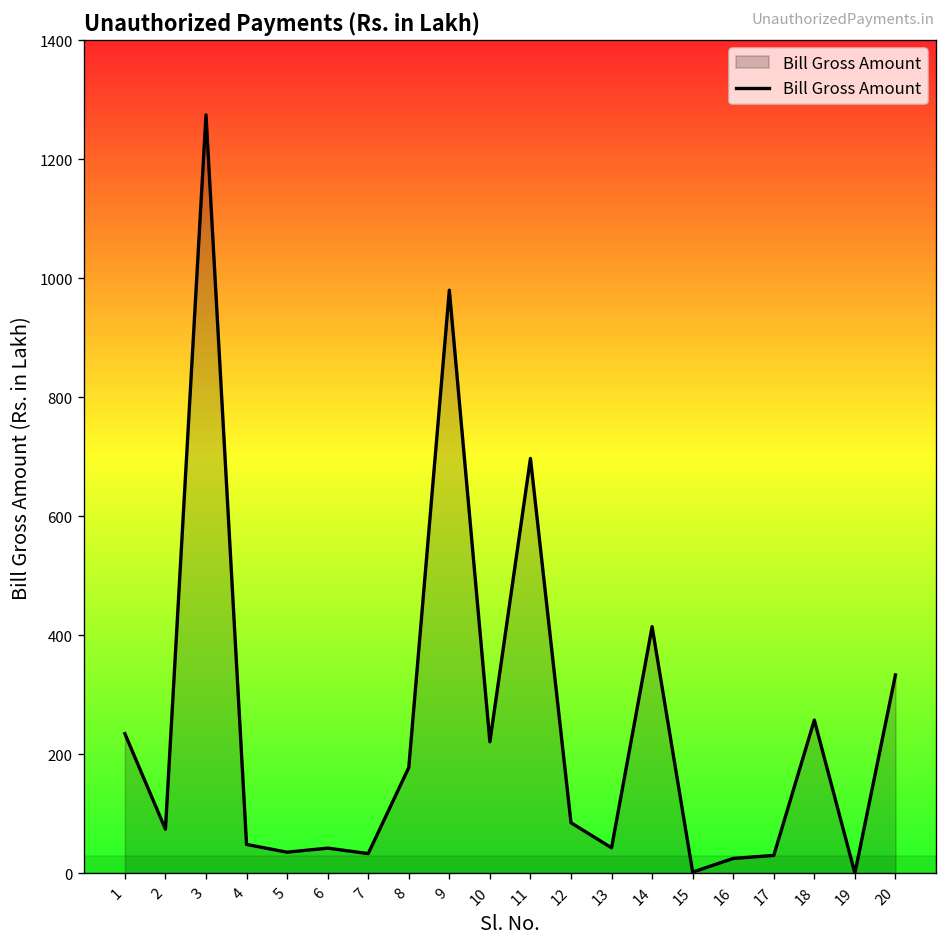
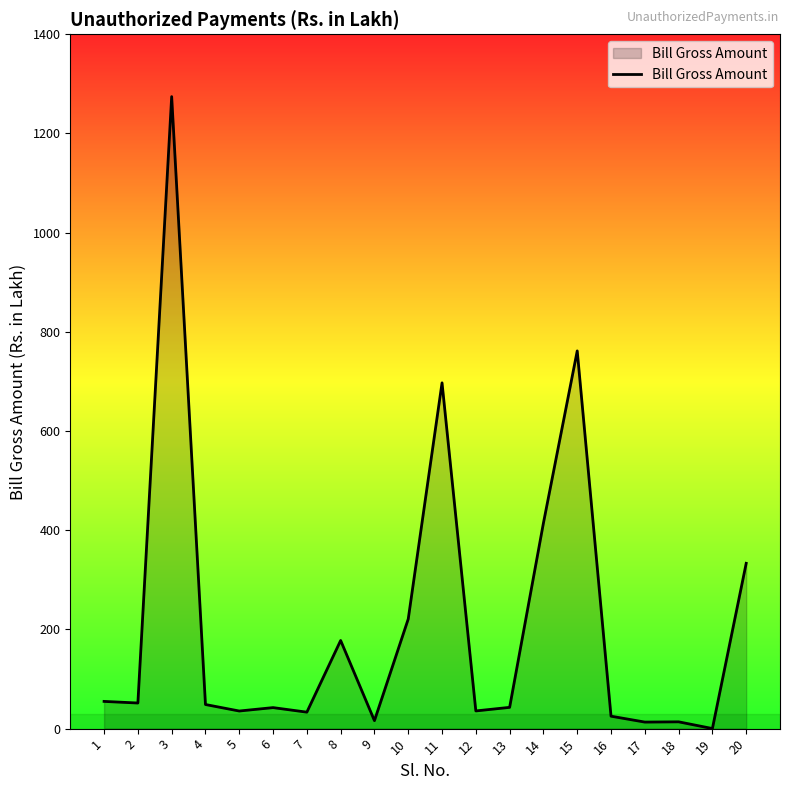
  {
-   "1": 230,
-   "2": 70,
+   "1": 50,
+   "2": 50,
    "3": 1270,
    "4": 50,
    "5": 40,
    "6": 40,
    "7": 30,
    "8": 180,
-   "9": 980,
+   "9": 20,
    "10": 220,
    "11": 700,
-   "12": 90,
+   "12": 40,
    "13": 40,
    "14": 410,
-   "15": 0,
+   "15": 760,
    "16": 30,
-   "17": 30,
-   "18": 260,
+   "17": 10,
+   "18": 10,
    "19": 0,
    "20": 330
  }
